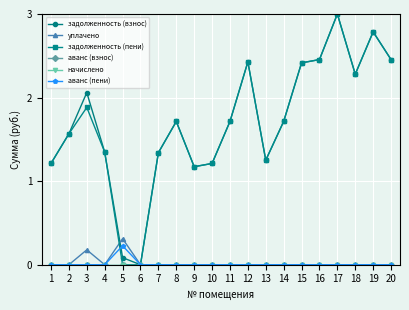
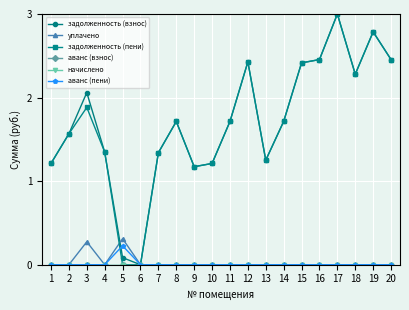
  {
    "уплачено": {
-     "3": 0.2,
+     "3": 0.3,
      "5": 0.3
    },
    "аванс (пени)": {
      "5": 0.2
    }
  }
